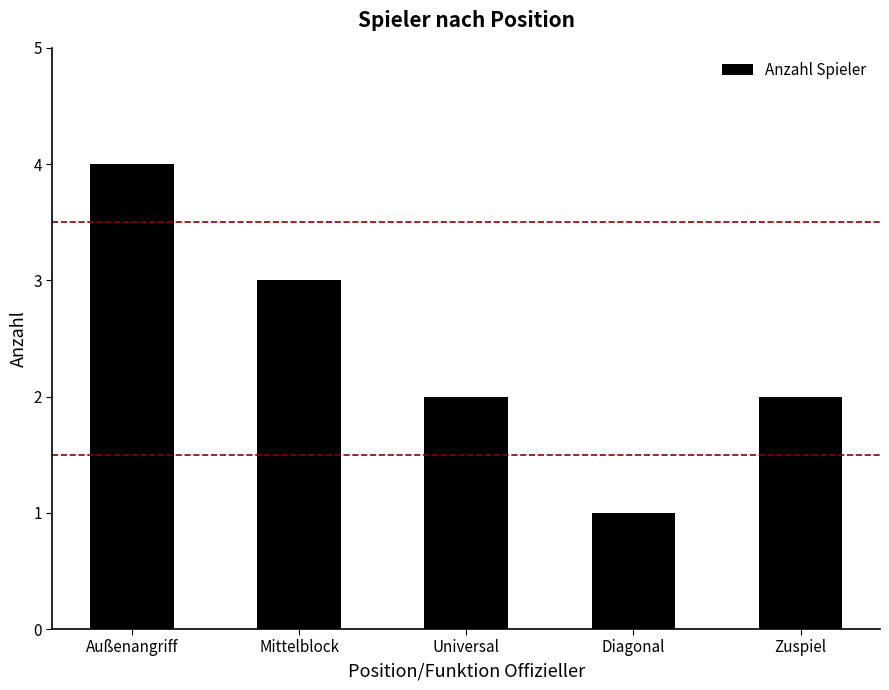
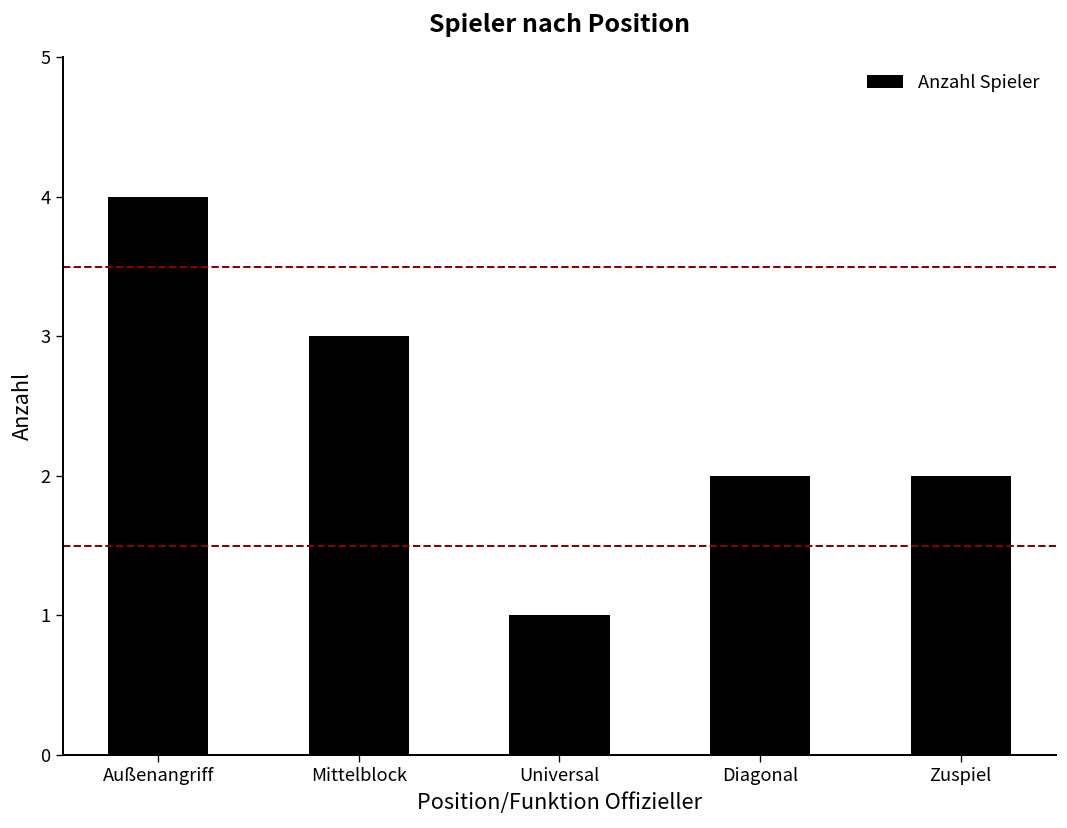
  {
    "Außenangriff": 4,
    "Mittelblock": 3,
-   "Universal": 2,
-   "Diagonal": 1,
+   "Universal": 1,
+   "Diagonal": 2,
    "Zuspiel": 2
  }
